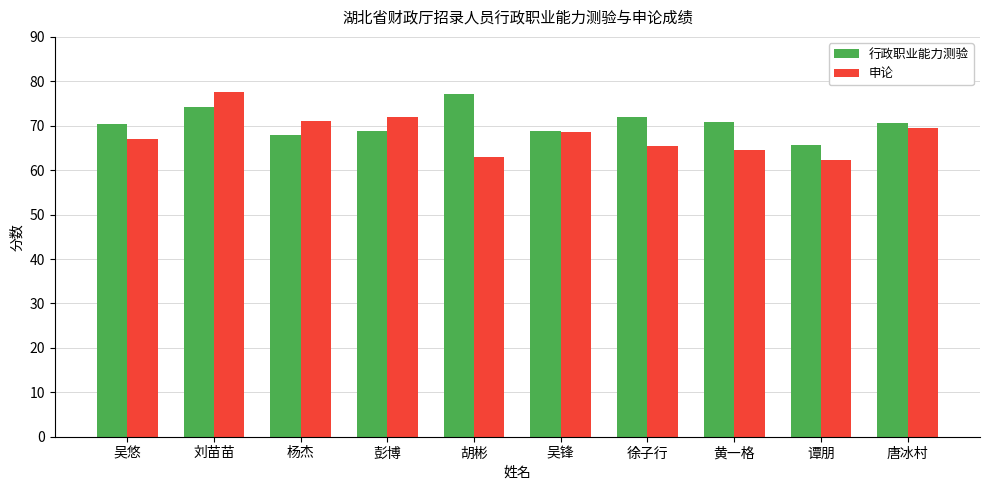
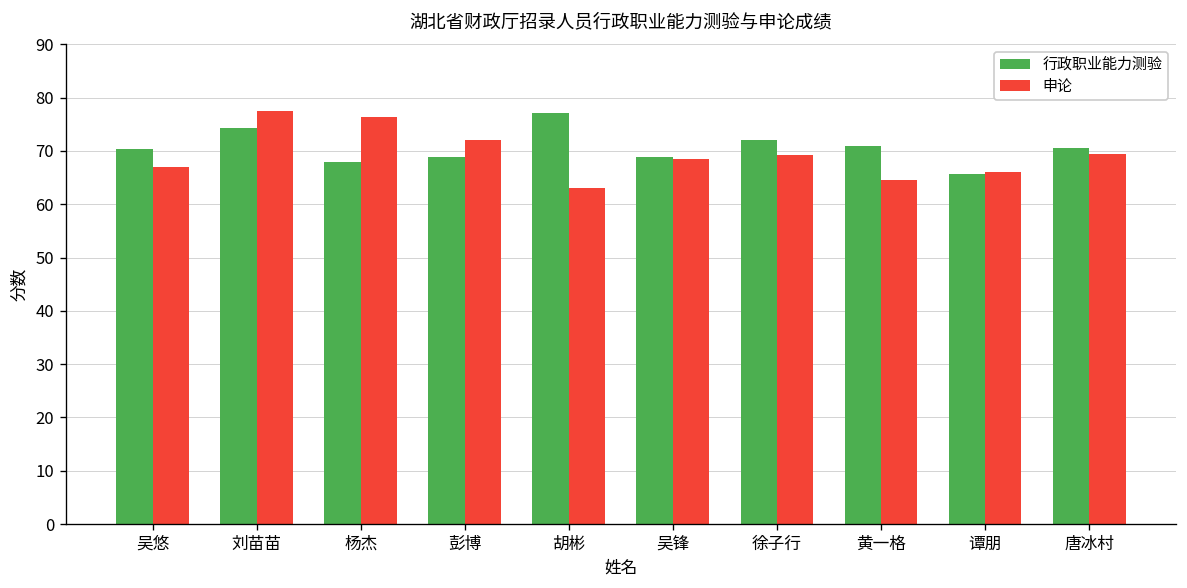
  {
    "行政职业能力测验": {
      "吴悠": 70,
      "刘苗苗": 74,
      "杨杰": 68,
      "彭博": 69,
      "胡彬": 77,
      "吴锋": 69,
      "徐子行": 72,
      "黄一格": 71,
      "谭朋": 66,
      "唐冰村": 71
    },
    "申论": {
      "吴悠": 67,
      "刘苗苗": 78,
-     "杨杰": 71,
+     "杨杰": 76,
      "彭博": 72,
      "胡彬": 63,
      "吴锋": 69,
-     "徐子行": 66,
+     "徐子行": 69,
      "黄一格": 65,
-     "谭朋": 62,
+     "谭朋": 66,
      "唐冰村": 70
    }
  }
